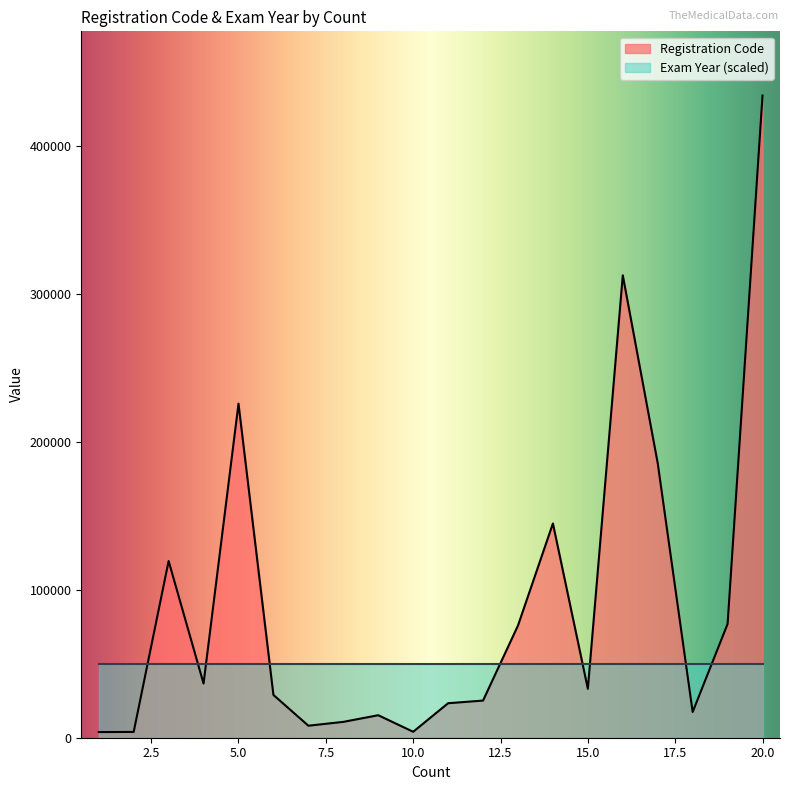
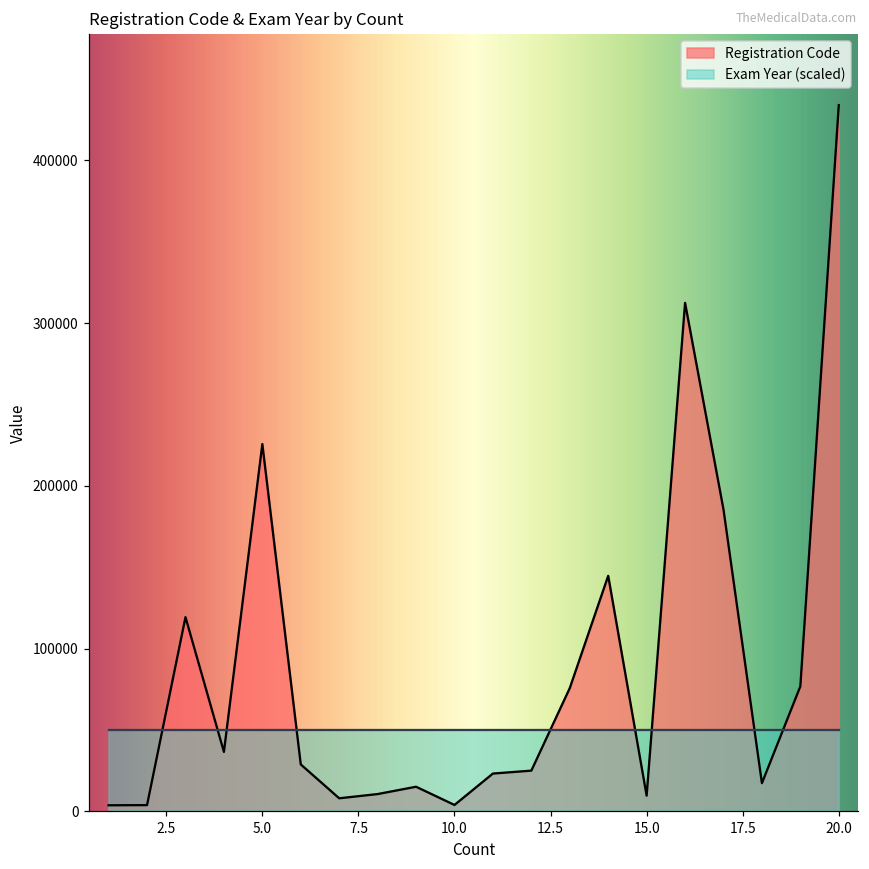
  {
    "Registration Code": {
      "5.0": 226000,
      "10.0": 4000,
-     "15.0": 33000,
+     "15.0": 10000,
      "20.0": 434000
    },
    "Exam Year (scaled)": {
      "5.0": 50000,
      "10.0": 50000,
      "15.0": 50000,
      "20.0": 50000
    }
  }
